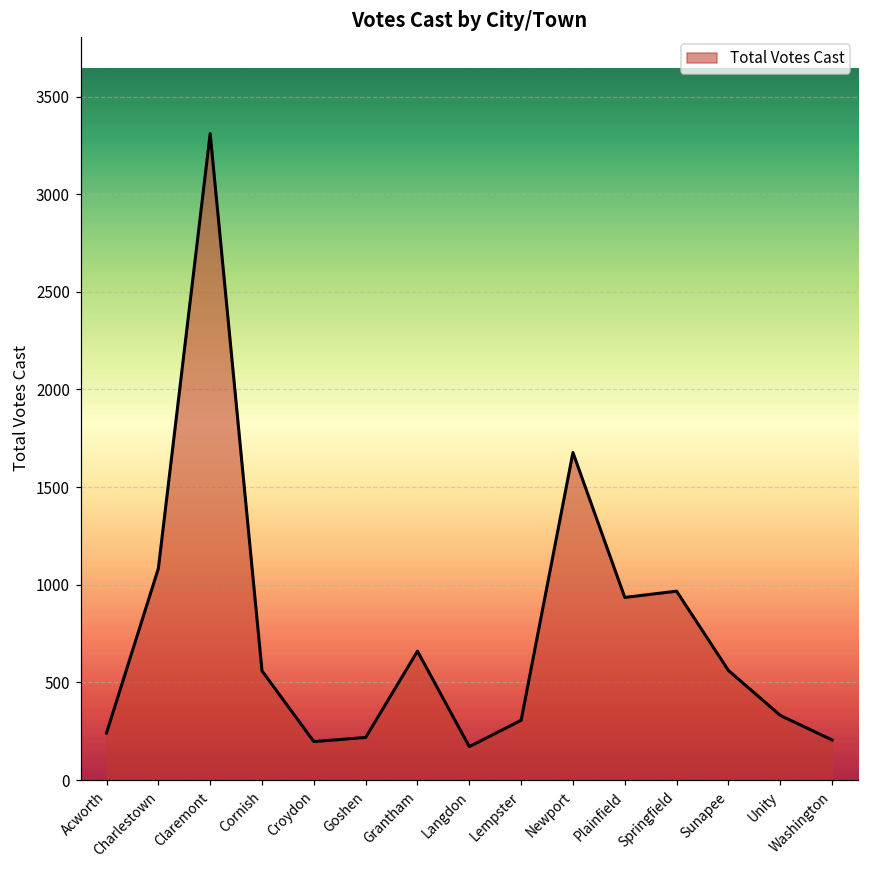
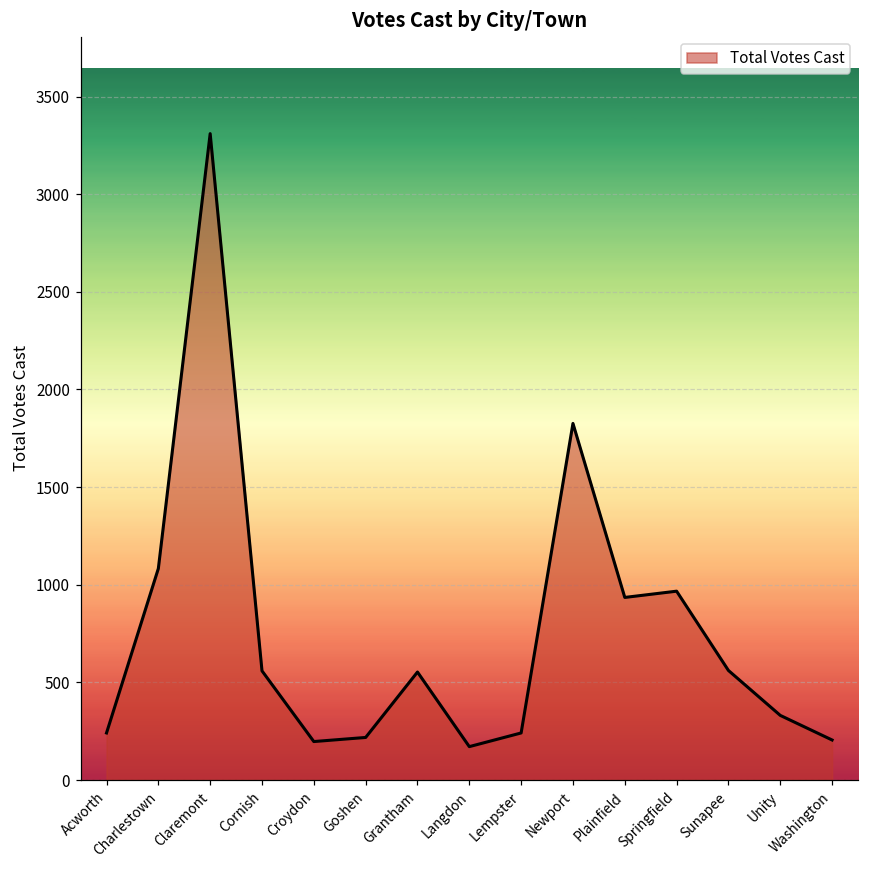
  {
    "Acworth": 240,
    "Charlestown": 1080,
    "Claremont": 3310,
    "Cornish": 560,
    "Croydon": 200,
    "Goshen": 220,
-   "Grantham": 660,
+   "Grantham": 550,
    "Langdon": 170,
-   "Lempster": 310,
-   "Newport": 1680,
+   "Lempster": 240,
+   "Newport": 1830,
    "Plainfield": 940,
    "Springfield": 970,
    "Sunapee": 560,
    "Unity": 330,
    "Washington": 210
  }
